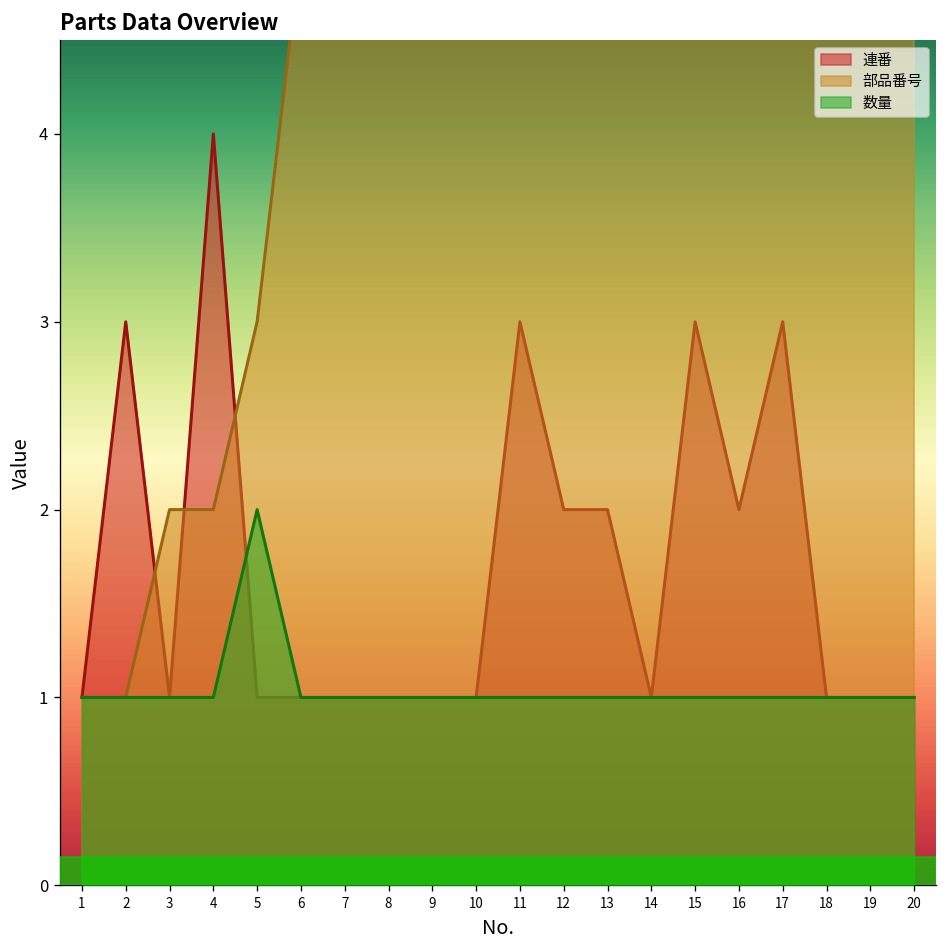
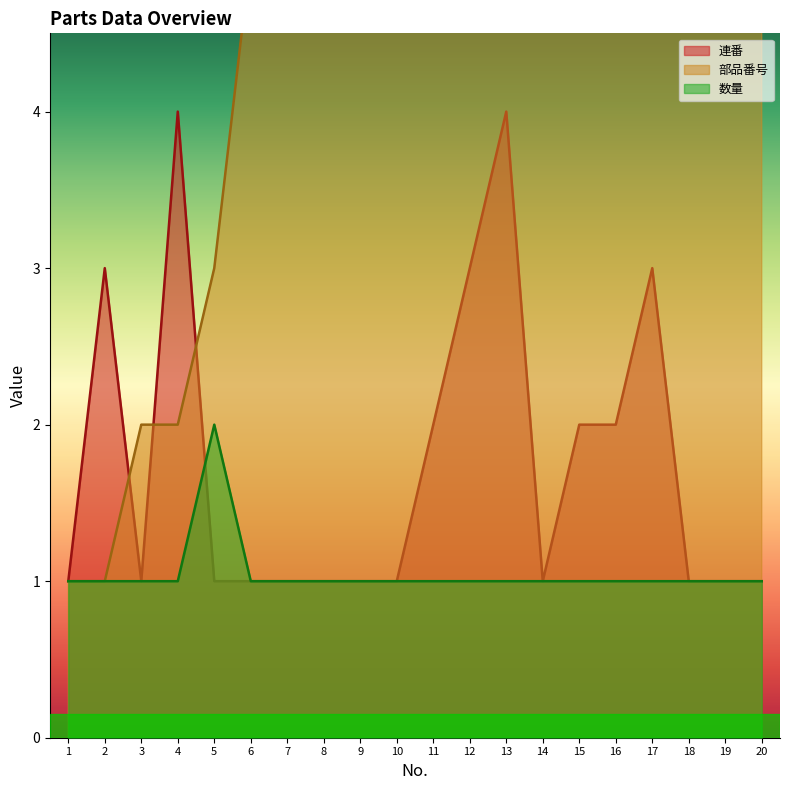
  {
    "連番": {
      "2": 3,
      "4": 4,
      "5": 1,
-     "11": 3,
-     "12": 2,
-     "13": 2,
-     "15": 3,
+     "11": 2,
+     "12": 3,
+     "13": 4,
+     "15": 2,
      "16": 2,
      "17": 3
    },
    "部品番号": {
      "3": 2,
      "4": 2,
      "5": 3
    },
    "数量": {
      "4": 1,
      "5": 2,
      "11": 1,
      "12": 1,
      "13": 1,
      "15": 1,
      "16": 1,
      "17": 1
    }
  }
